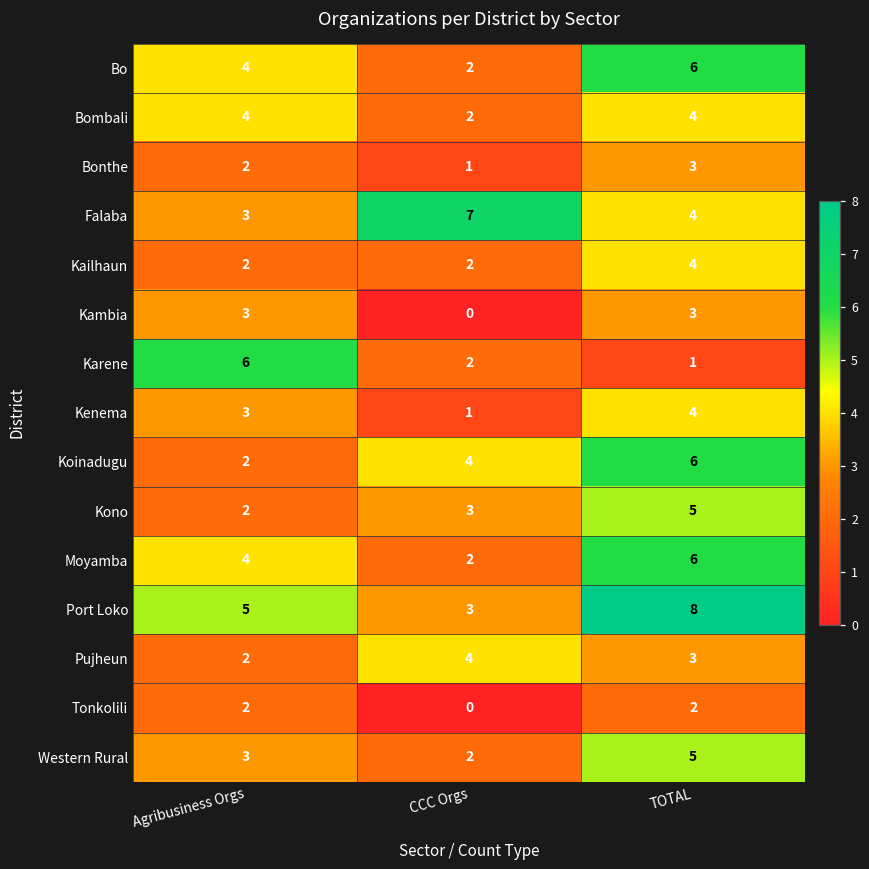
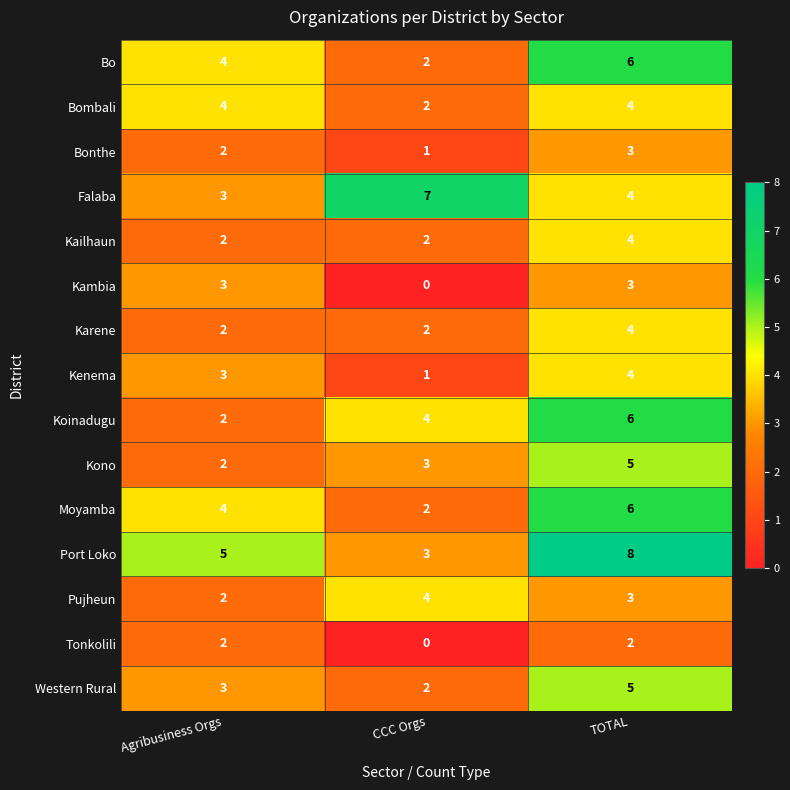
  {
    "Bo": {
      "Agribusiness Orgs": 4,
      "CCC Orgs": 2,
      "TOTAL": 6
    },
    "Bombali": {
      "Agribusiness Orgs": 4,
      "CCC Orgs": 2,
      "TOTAL": 4
    },
    "Bonthe": {
      "Agribusiness Orgs": 2,
      "CCC Orgs": 1,
      "TOTAL": 3
    },
    "Falaba": {
      "Agribusiness Orgs": 3,
      "CCC Orgs": 7,
      "TOTAL": 4
    },
    "Kailhaun": {
      "Agribusiness Orgs": 2,
      "CCC Orgs": 2,
      "TOTAL": 4
    },
    "Kambia": {
      "Agribusiness Orgs": 3,
      "CCC Orgs": 0,
      "TOTAL": 3
    },
    "Karene": {
-     "Agribusiness Orgs": 6,
+     "Agribusiness Orgs": 2,
      "CCC Orgs": 2,
-     "TOTAL": 1
+     "TOTAL": 4
    },
    "Kenema": {
      "Agribusiness Orgs": 3,
      "CCC Orgs": 1,
      "TOTAL": 4
    },
    "Koinadugu": {
      "Agribusiness Orgs": 2,
      "CCC Orgs": 4,
      "TOTAL": 6
    },
    "Kono": {
      "Agribusiness Orgs": 2,
      "CCC Orgs": 3,
      "TOTAL": 5
    },
    "Moyamba": {
      "Agribusiness Orgs": 4,
      "CCC Orgs": 2,
      "TOTAL": 6
    },
    "Port Loko": {
      "Agribusiness Orgs": 5,
      "CCC Orgs": 3,
      "TOTAL": 8
    },
    "Pujheun": {
      "Agribusiness Orgs": 2,
      "CCC Orgs": 4,
      "TOTAL": 3
    },
    "Tonkolili": {
      "Agribusiness Orgs": 2,
      "CCC Orgs": 0,
      "TOTAL": 2
    },
    "Western Rural": {
      "Agribusiness Orgs": 3,
      "CCC Orgs": 2,
      "TOTAL": 5
    }
  }
